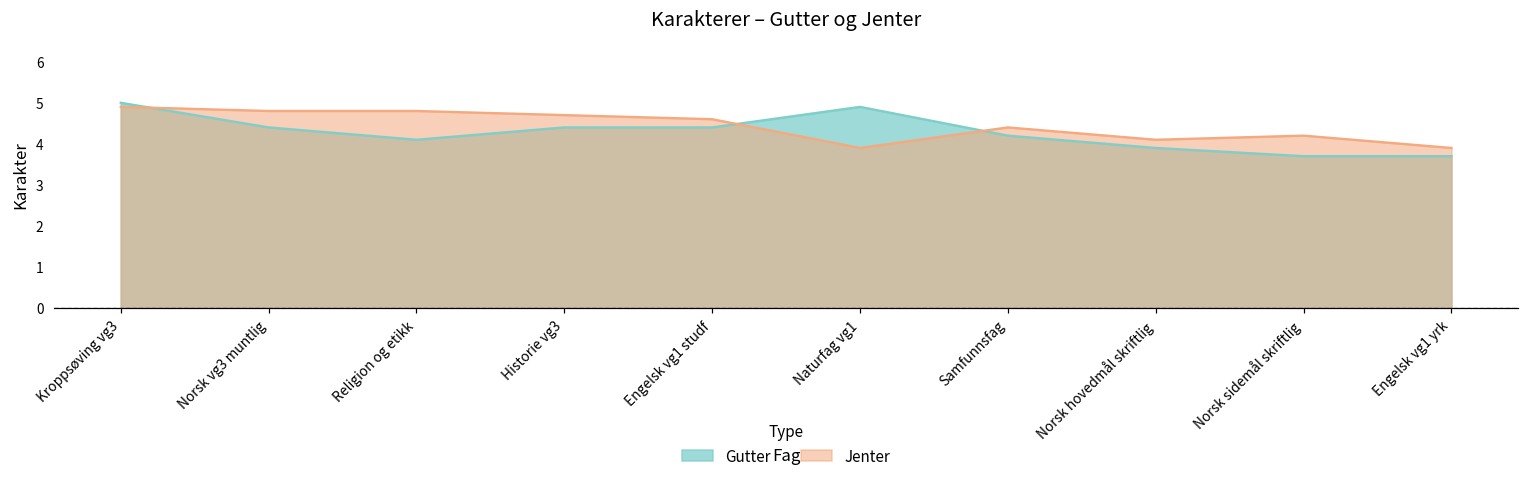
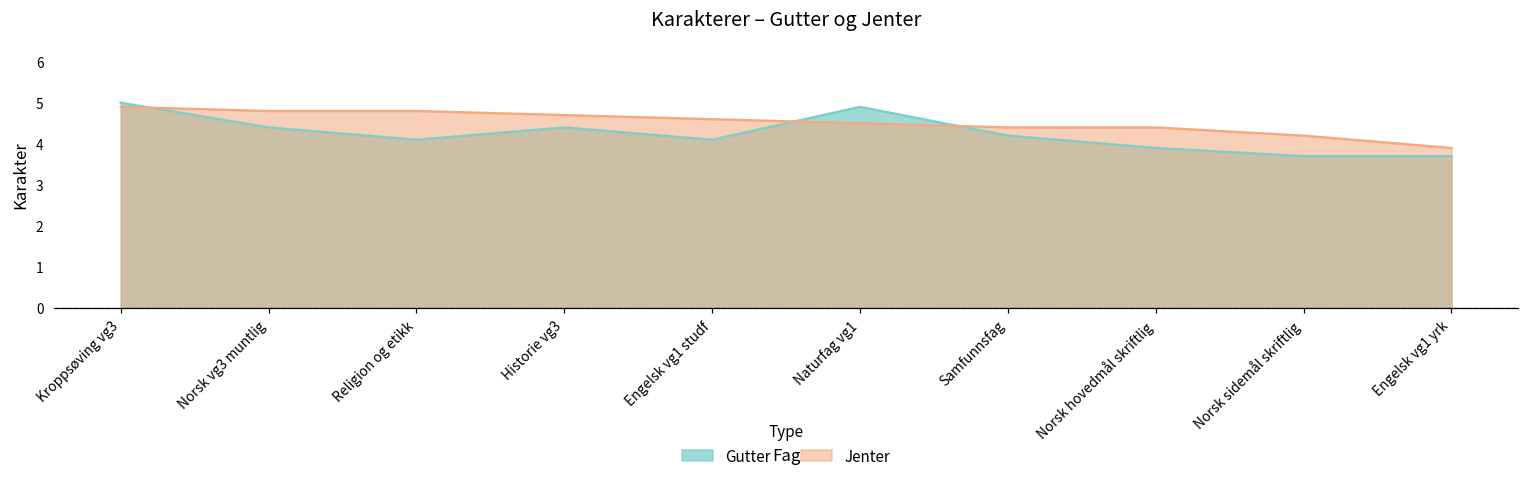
  {
    "Gutter": {
      "Kroppsøving vg3": 5.0,
      "Norsk vg3 muntlig": 4.4,
      "Religion og etikk": 4.1,
      "Historie vg3": 4.4,
-     "Engelsk vg1 studf": 4.4,
+     "Engelsk vg1 studf": 4.1,
      "Naturfag vg1": 4.9,
      "Samfunnsfag": 4.2,
      "Norsk hovedmål skriftlig": 3.9,
      "Norsk sidemål skriftlig": 3.7,
      "Engelsk vg1 yrk": 3.7
    },
    "Jenter": {
      "Kroppsøving vg3": 4.9,
      "Norsk vg3 muntlig": 4.8,
      "Religion og etikk": 4.8,
      "Historie vg3": 4.7,
      "Engelsk vg1 studf": 4.6,
-     "Naturfag vg1": 3.9,
+     "Naturfag vg1": 4.5,
      "Samfunnsfag": 4.4,
-     "Norsk hovedmål skriftlig": 4.1,
+     "Norsk hovedmål skriftlig": 4.4,
      "Norsk sidemål skriftlig": 4.2,
      "Engelsk vg1 yrk": 3.9
    }
  }
